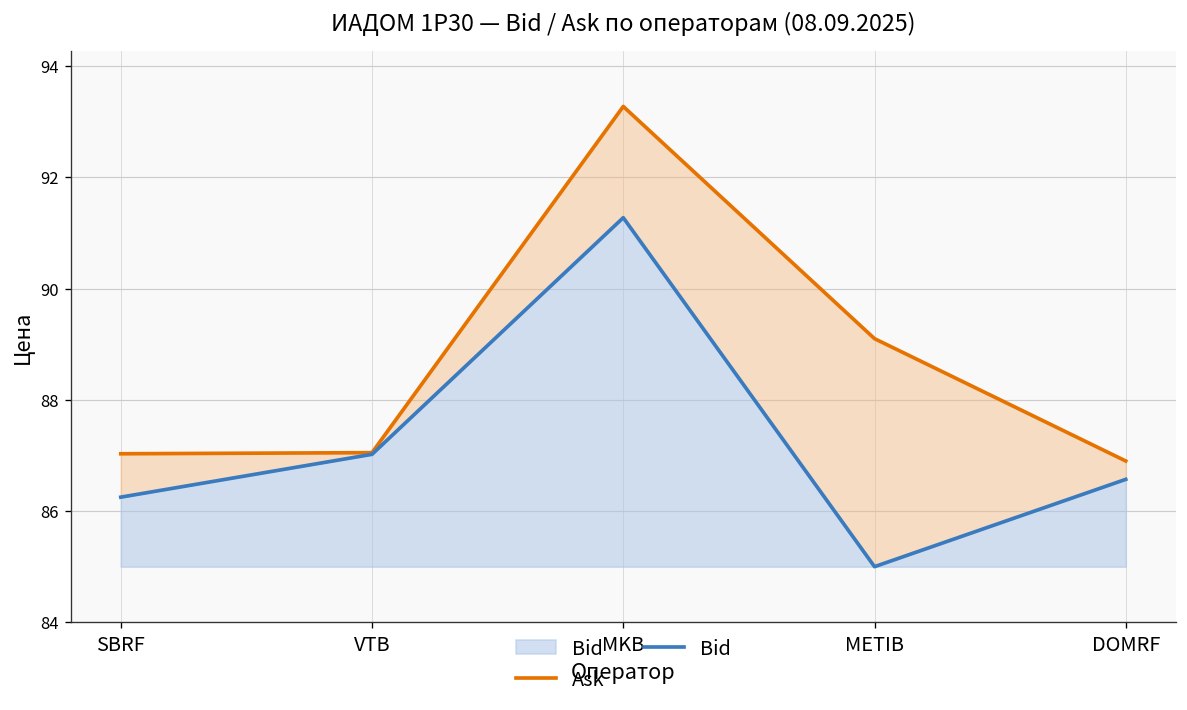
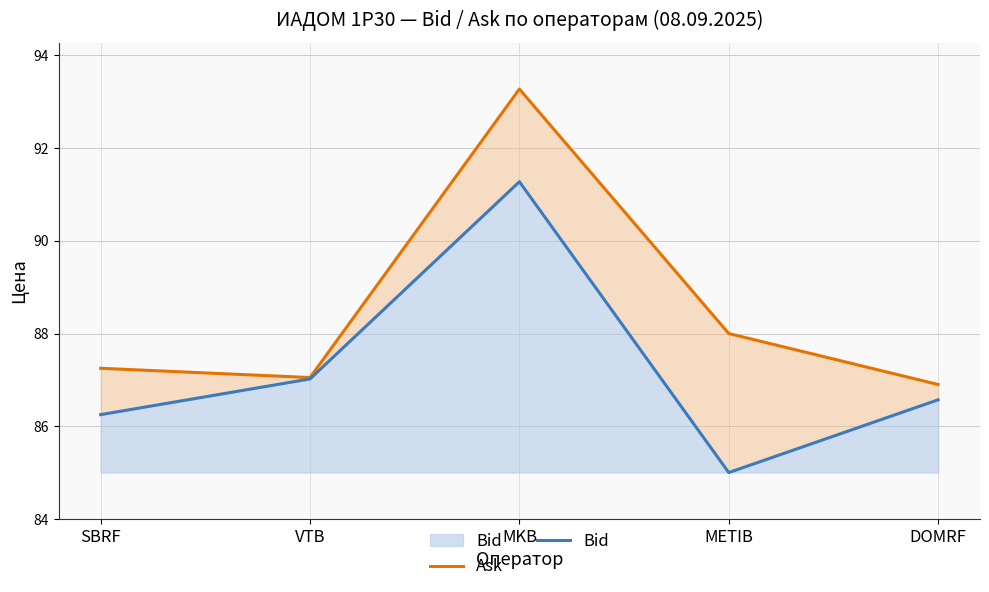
  {
    "Ask": {
-     "SBRF": 87.0,
+     "SBRF": 87.3,
      "MKB": 93.3,
-     "METIB": 89.1,
+     "METIB": 88.0,
      "DOMRF": 86.9
    }
  }
